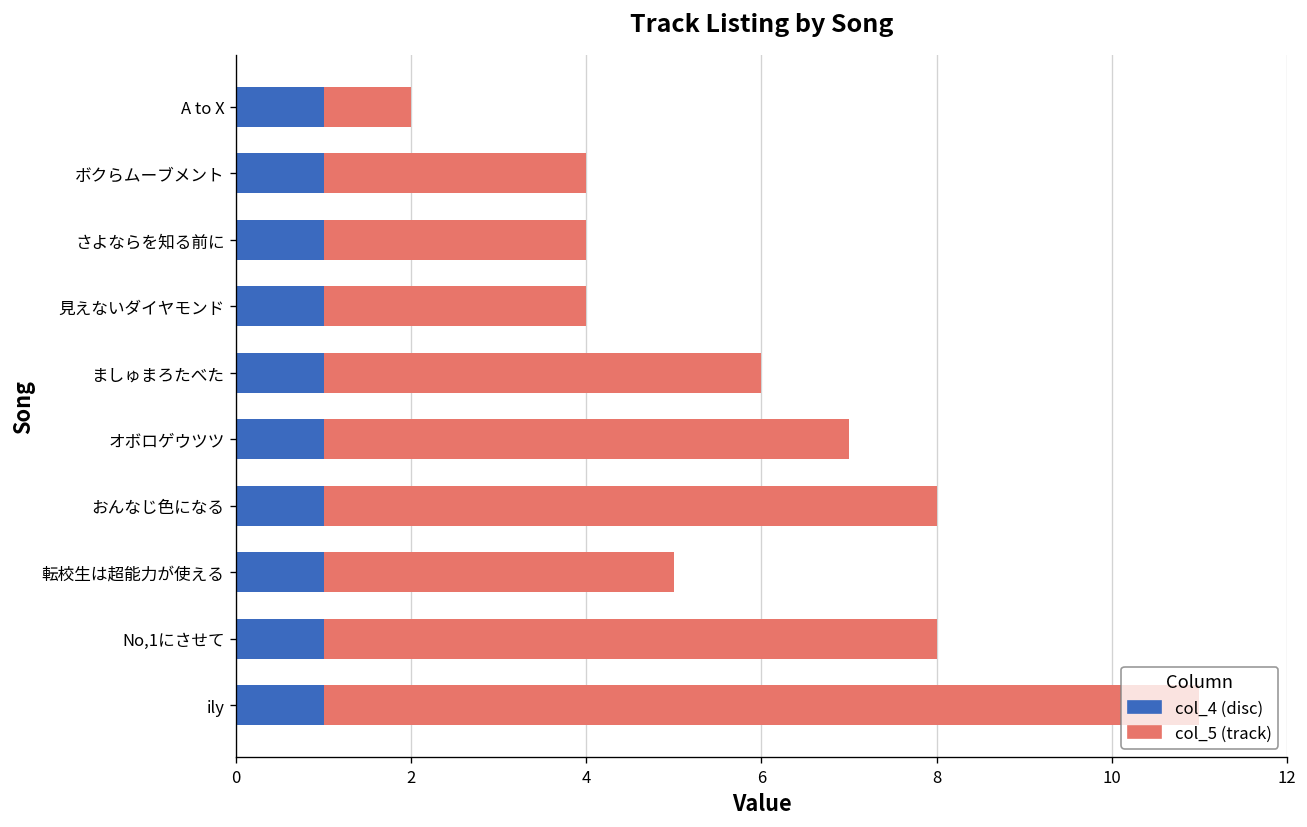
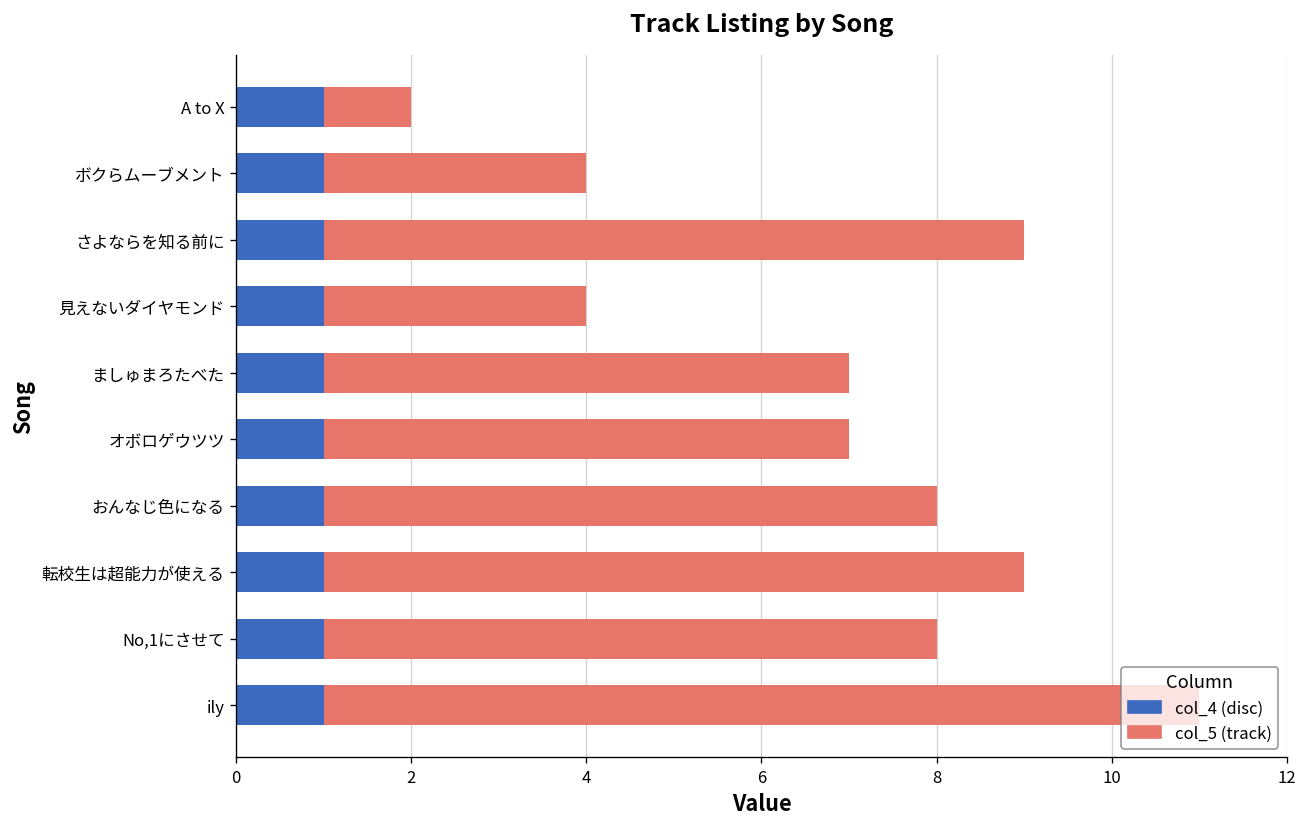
  {
    "col_4 (disc)": {
      "A to X": 1,
      "ボクらムーブメント": 1,
      "さよならを知る前に": 1,
      "見えないダイヤモンド": 1,
      "ましゅまろたべた": 1,
      "オボロゲウツツ": 1,
      "おんなじ色になる": 1,
      "転校生は超能力が使える": 1,
      "No,1にさせて": 1,
      "ily": 1
    },
    "col_5 (track)": {
      "A to X": 1,
      "ボクらムーブメント": 3,
-     "さよならを知る前に": 3,
+     "さよならを知る前に": 8,
      "見えないダイヤモンド": 3,
-     "ましゅまろたべた": 5,
+     "ましゅまろたべた": 6,
      "オボロゲウツツ": 6,
      "おんなじ色になる": 7,
-     "転校生は超能力が使える": 4,
+     "転校生は超能力が使える": 8,
      "No,1にさせて": 7
    }
  }
